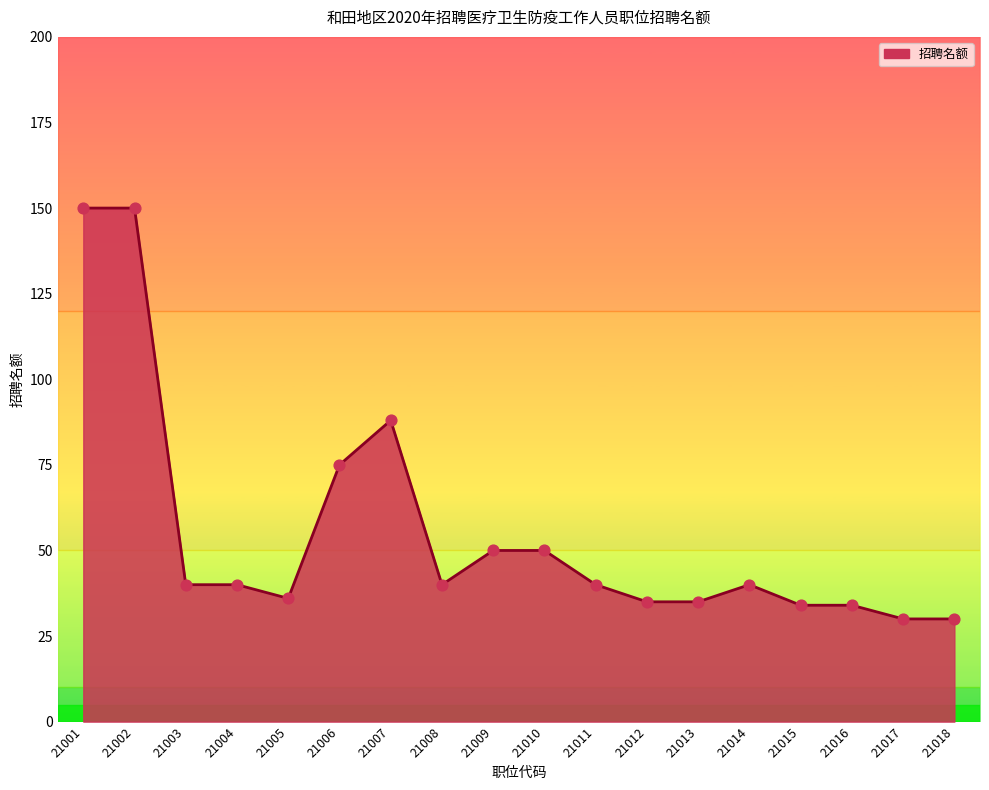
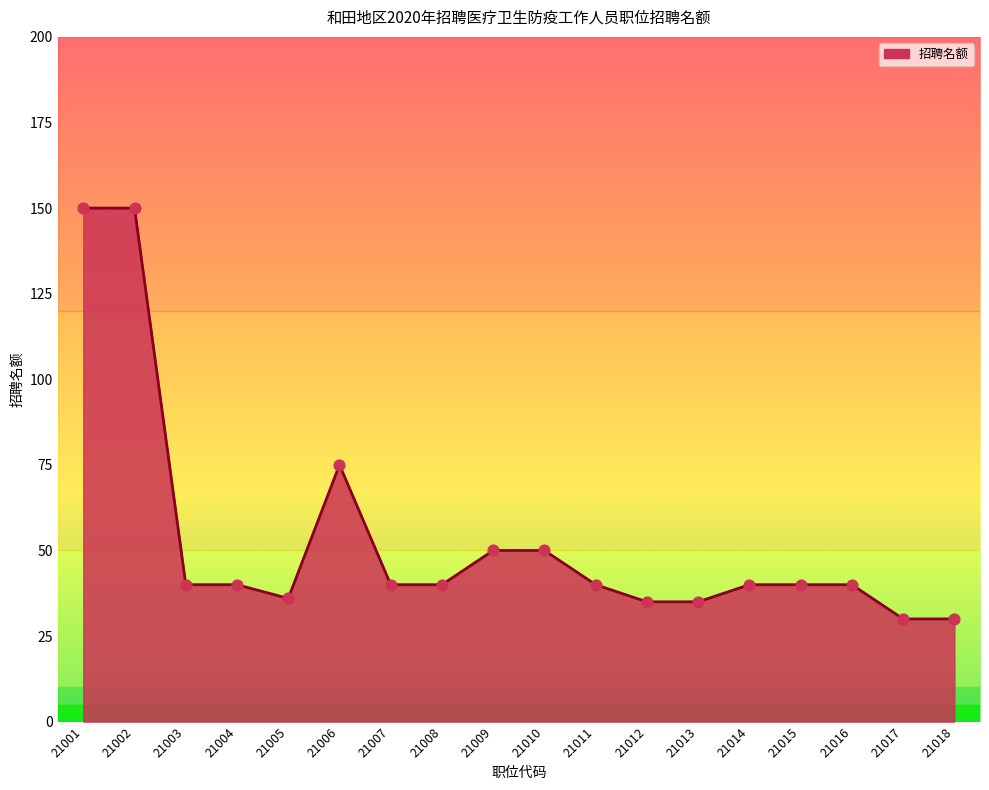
  {
    "21001": 150,
    "21002": 150,
    "21003": 40,
    "21004": 40,
    "21005": 36,
    "21006": 75,
-   "21007": 88,
+   "21007": 40,
    "21008": 40,
    "21009": 50,
    "21010": 50,
    "21011": 40,
    "21012": 35,
    "21013": 35,
    "21014": 40,
-   "21015": 34,
-   "21016": 34,
+   "21015": 40,
+   "21016": 40,
    "21017": 30,
    "21018": 30
  }
